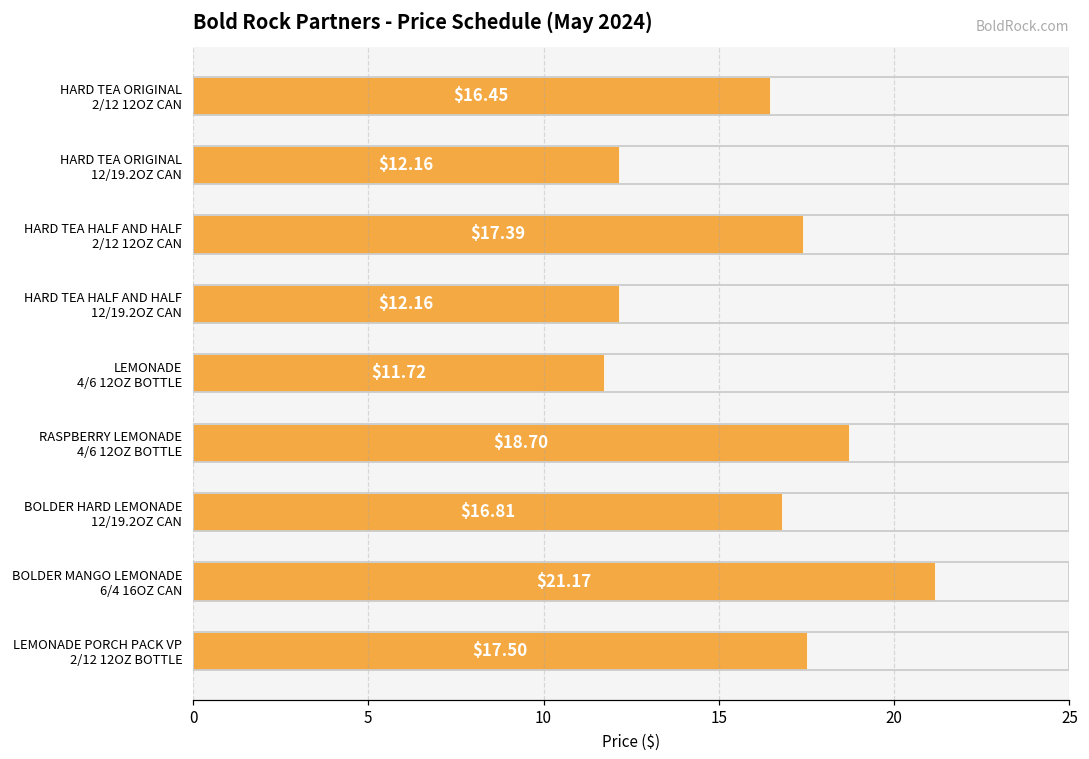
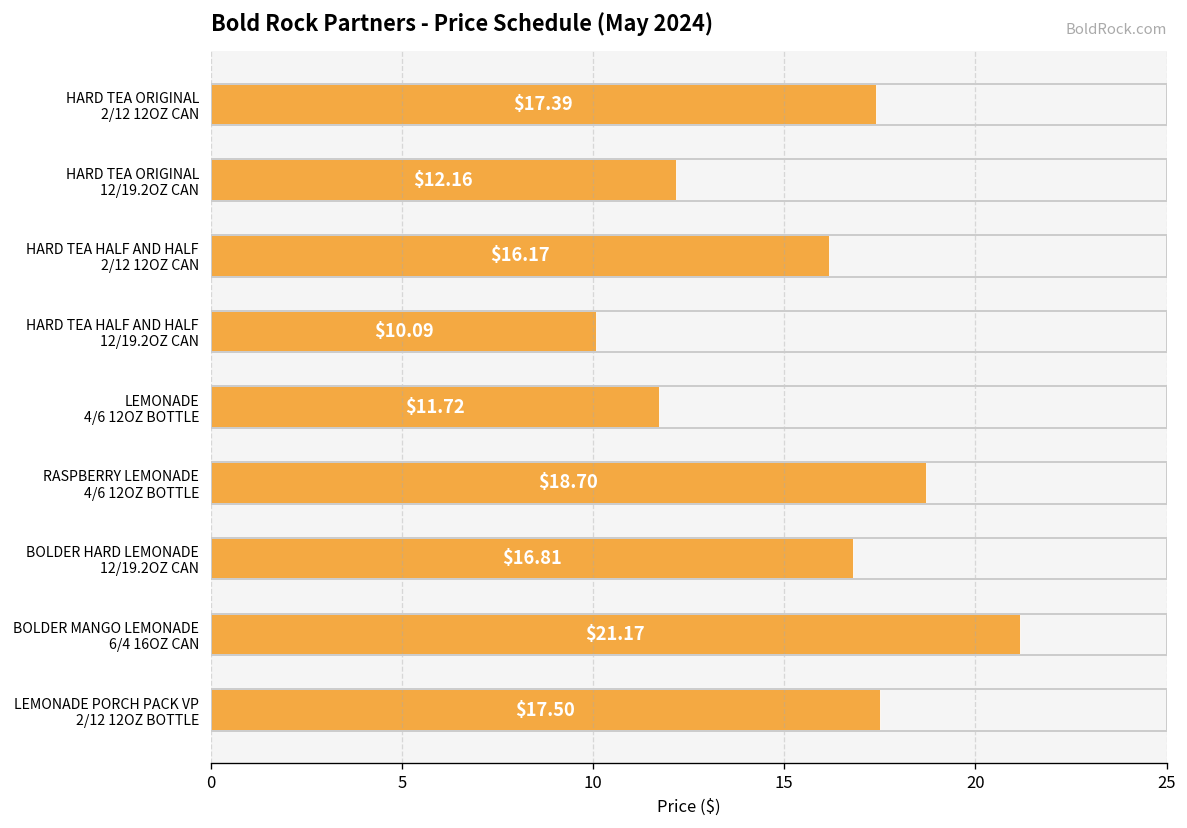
  {
-   "HARD TEA ORIGINAL 2/12 12OZ CAN": "$16.45",
+   "HARD TEA ORIGINAL 2/12 12OZ CAN": "$17.39",
    "HARD TEA ORIGINAL 12/19.2OZ CAN": "$12.16",
-   "HARD TEA HALF AND HALF 2/12 12OZ CAN": "$17.39",
-   "HARD TEA HALF AND HALF 12/19.2OZ CAN": "$12.16",
+   "HARD TEA HALF AND HALF 2/12 12OZ CAN": "$16.17",
+   "HARD TEA HALF AND HALF 12/19.2OZ CAN": "$10.09",
    "LEMONADE 4/6 12OZ BOTTLE": "$11.72",
    "RASPBERRY LEMONADE 4/6 12OZ BOTTLE": "$18.70",
    "BOLDER HARD LEMONADE 12/19.2OZ CAN": "$16.81",
    "BOLDER MANGO LEMONADE 6/4 16OZ CAN": "$21.17",
    "LEMONADE PORCH PACK VP 2/12 12OZ BOTTLE": "$17.50"
  }
